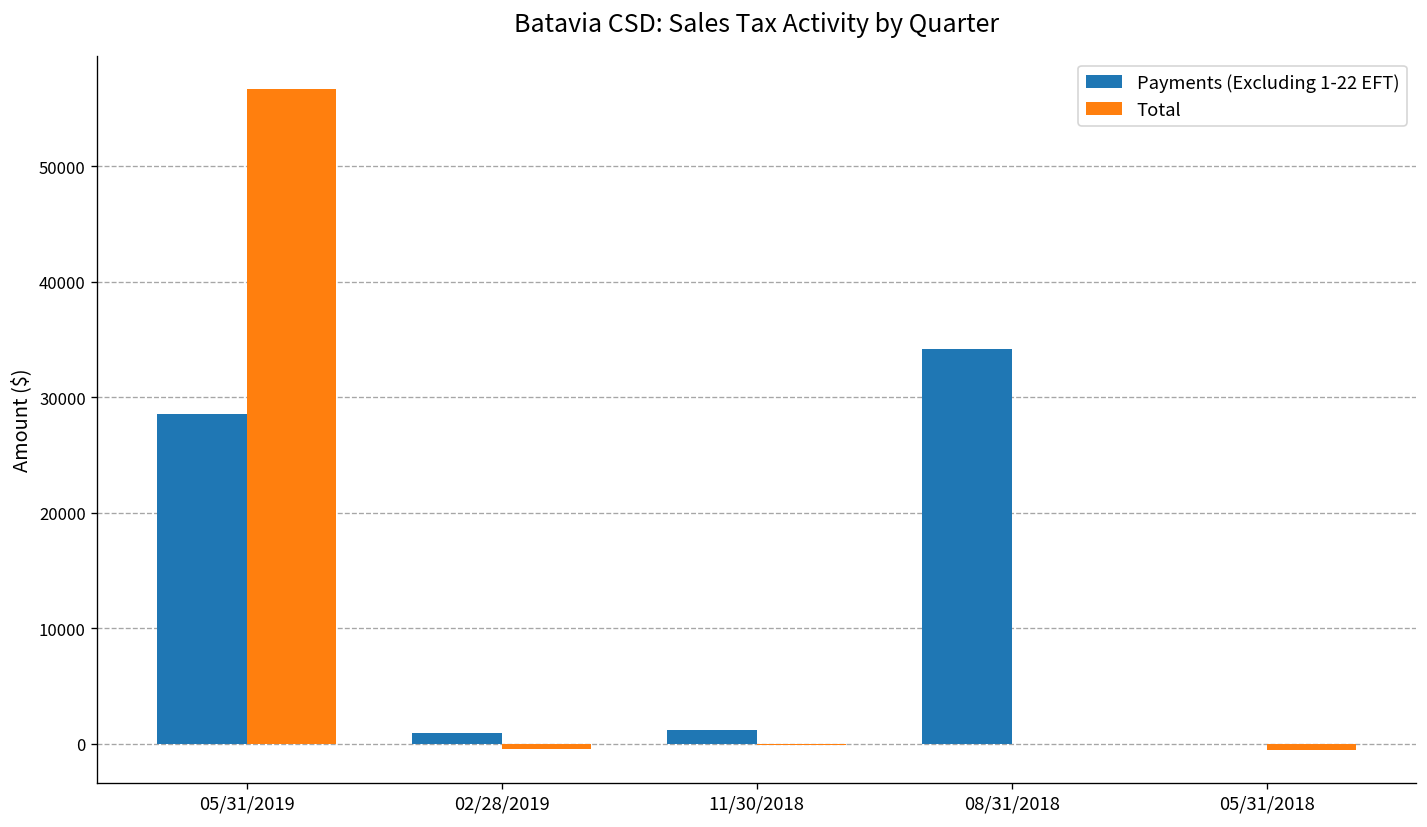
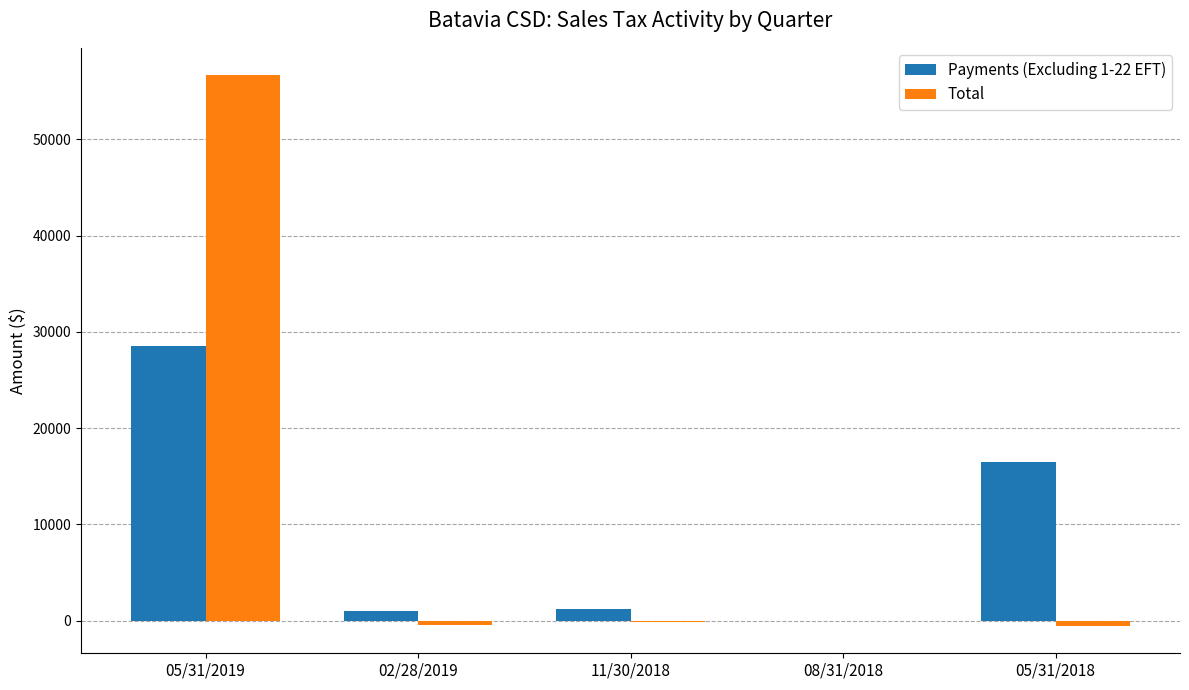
  {
    "Payments (Excluding 1-22 EFT)": {
      "05/31/2019": 29000,
      "02/28/2019": 1000,
      "11/30/2018": 1000,
-     "08/31/2018": 34000,
-     "05/31/2018": 0
+     "08/31/2018": 0,
+     "05/31/2018": 16000
    },
    "Total": {
      "05/31/2019": 57000,
      "02/28/2019": 0,
      "05/31/2018": -1000
    }
  }
